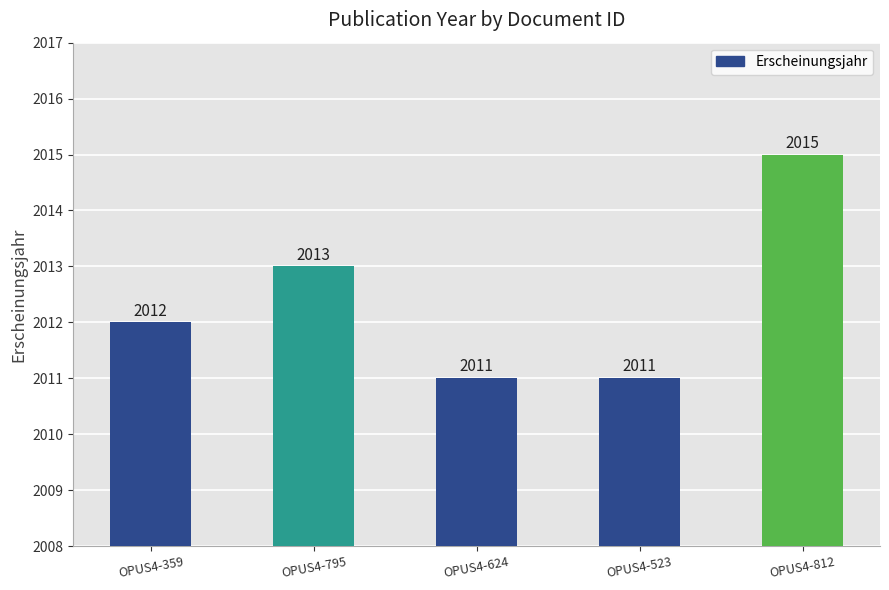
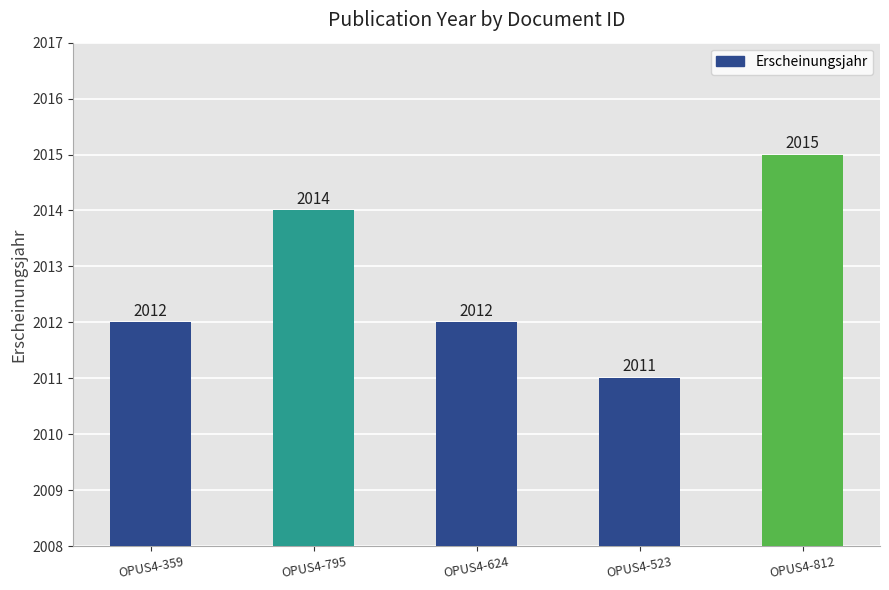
  {
    "OPUS4-359": 2012,
-   "OPUS4-795": 2013,
-   "OPUS4-624": 2011,
+   "OPUS4-795": 2014,
+   "OPUS4-624": 2012,
    "OPUS4-523": 2011,
    "OPUS4-812": 2015
  }
